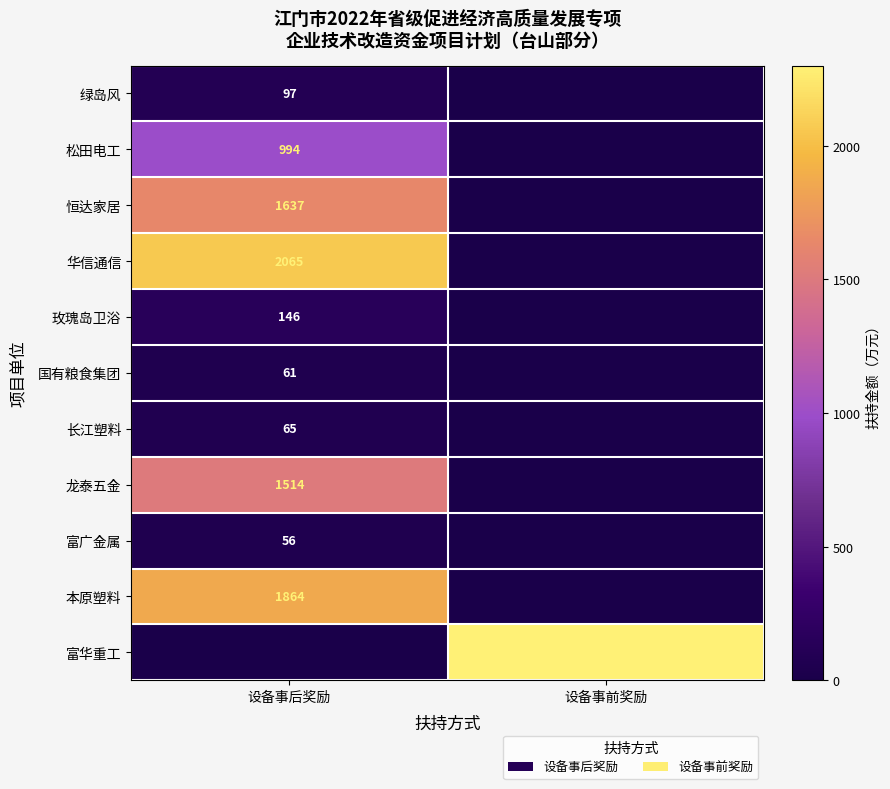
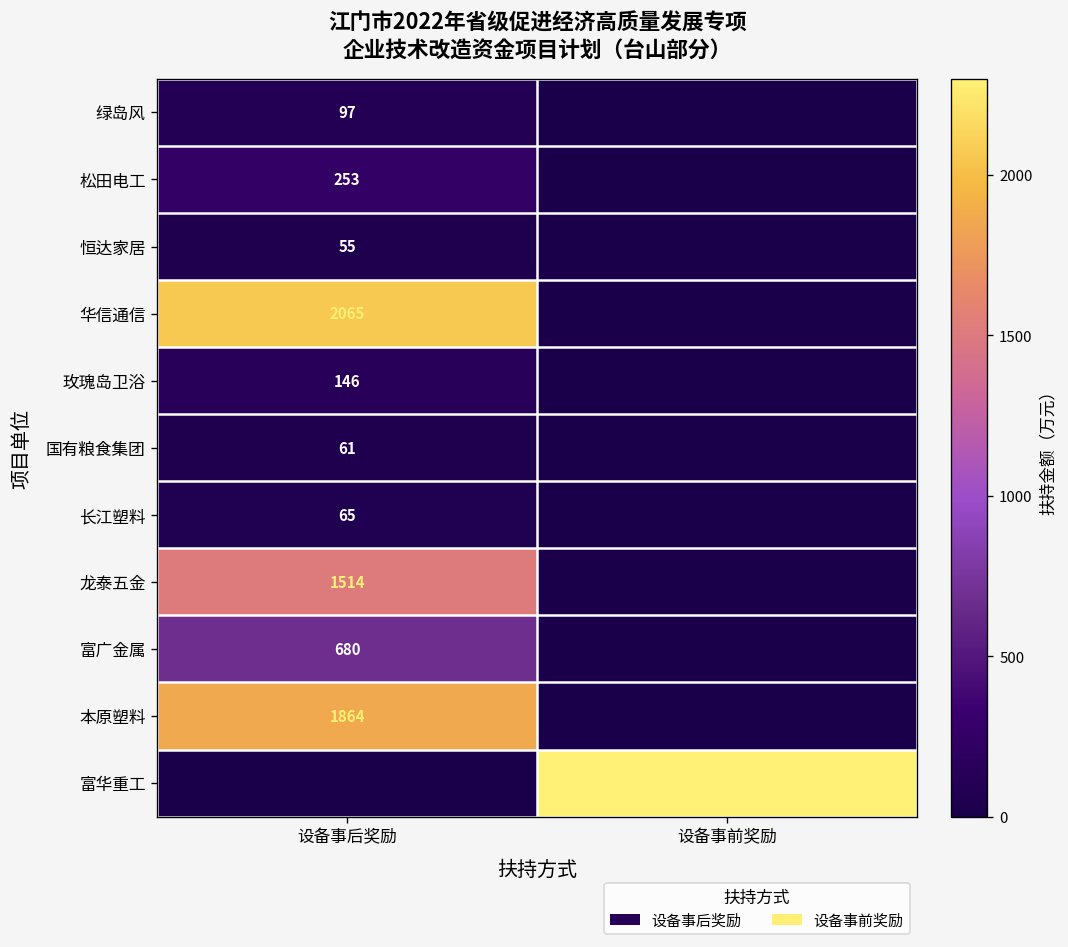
  {
    "绿岛风": {
      "设备事后奖励": 97
    },
    "松田电工": {
-     "设备事后奖励": 994
+     "设备事后奖励": 253
    },
    "恒达家居": {
-     "设备事后奖励": 1637
+     "设备事后奖励": 55
    },
    "玫瑰岛卫浴": {
      "设备事后奖励": 146
    },
    "国有粮食集团": {
      "设备事后奖励": 61
    },
    "长江塑料": {
      "设备事后奖励": 65
    },
    "龙泰五金": {
      "设备事后奖励": 1514
    },
    "富广金属": {
-     "设备事后奖励": 56
+     "设备事后奖励": 680
    },
    "本原塑料": {
      "设备事后奖励": 1864
    }
  }
